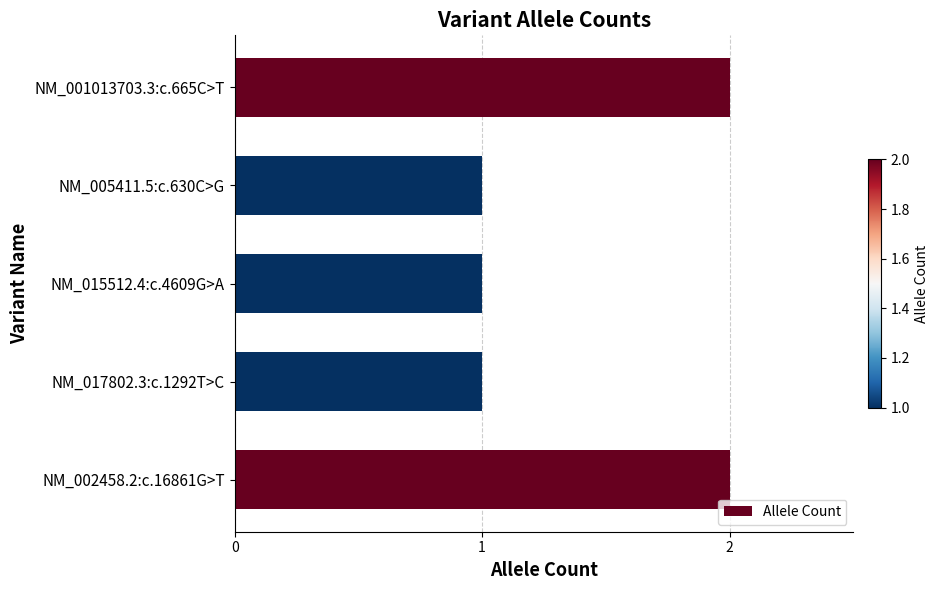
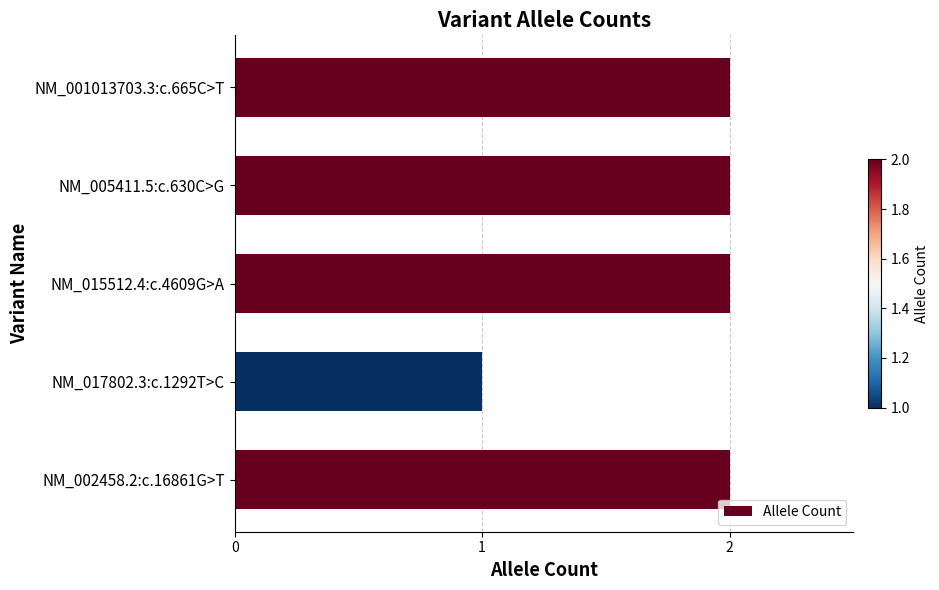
  {
    "NM_001013703.3:c.665C>T": 2,
-   "NM_005411.5:c.630C>G": 1,
-   "NM_015512.4:c.4609G>A": 1,
+   "NM_005411.5:c.630C>G": 2,
+   "NM_015512.4:c.4609G>A": 2,
    "NM_017802.3:c.1292T>C": 1,
    "NM_002458.2:c.16861G>T": 2
  }
